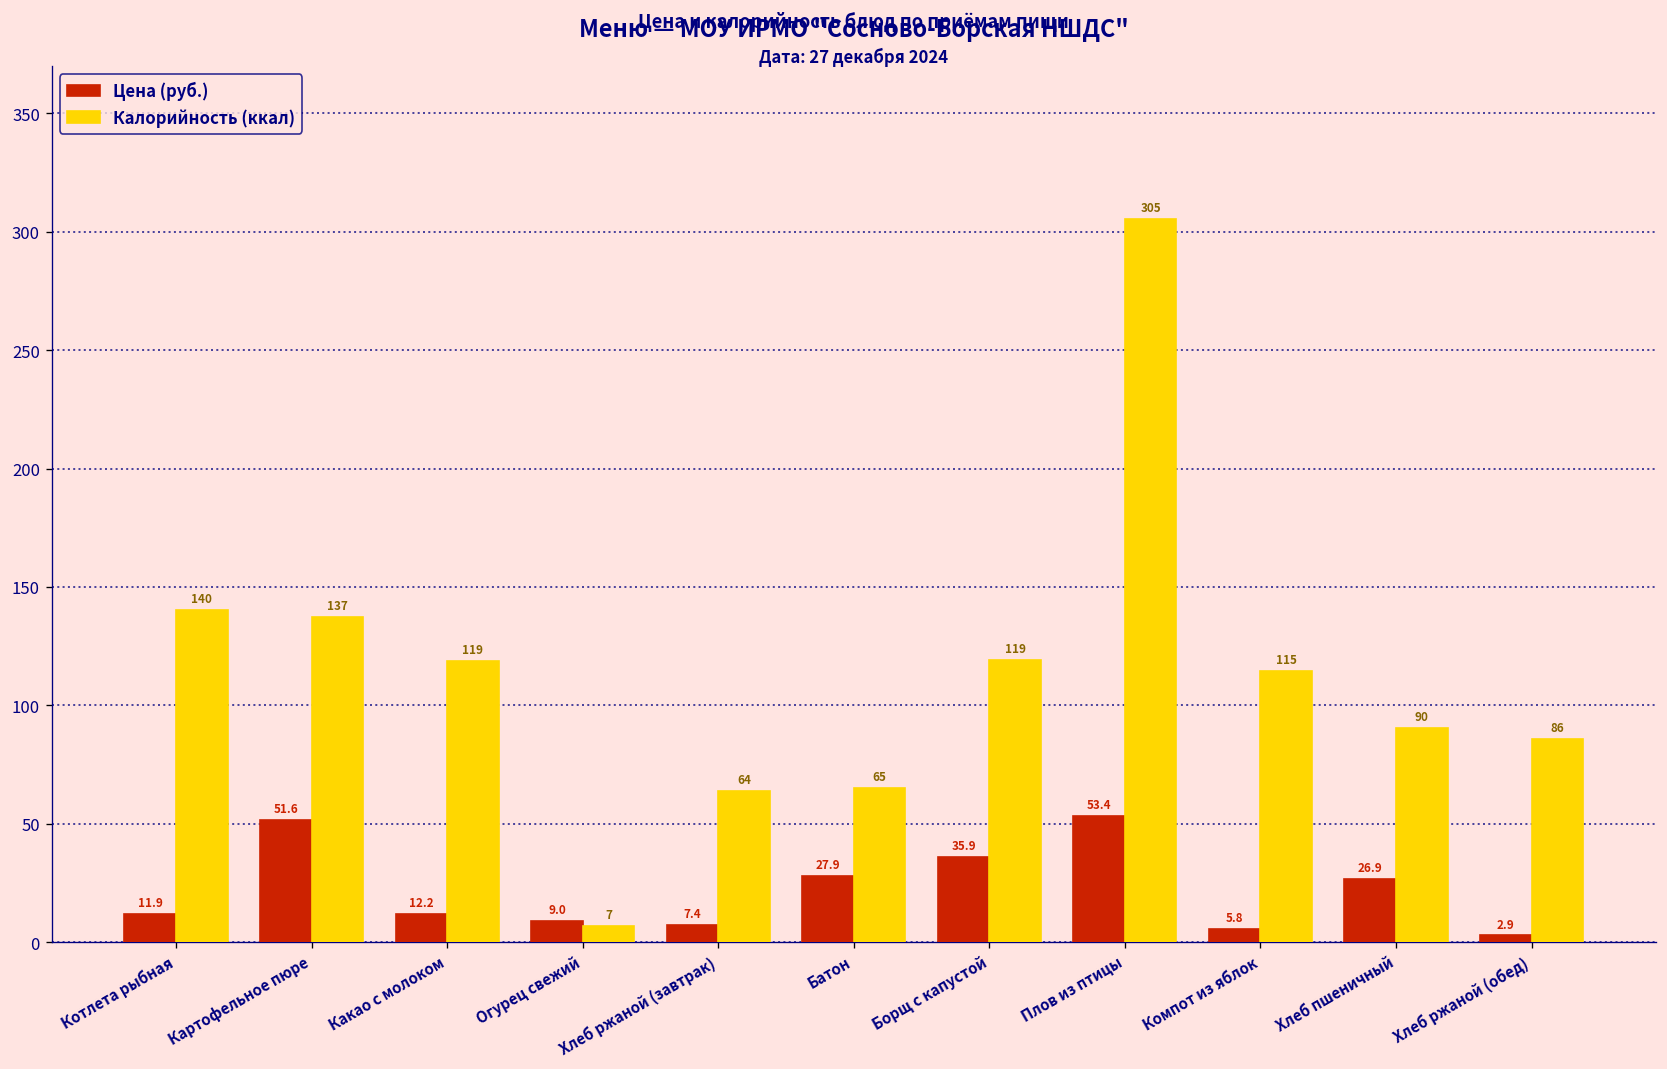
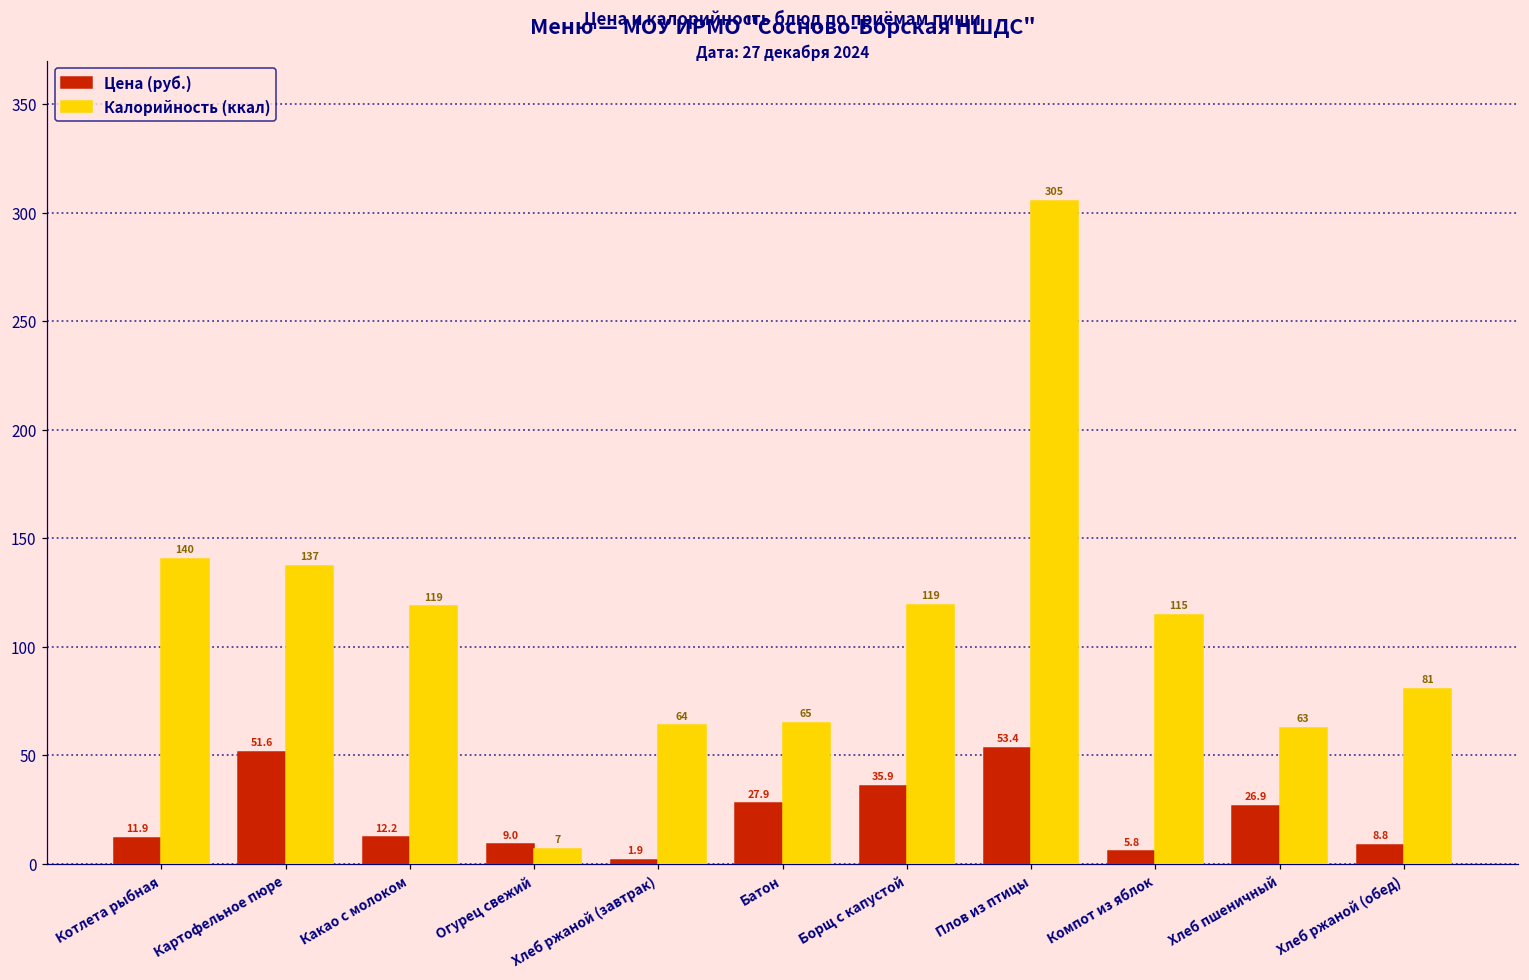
  {
    "Цена (руб.)": {
      "Котлета рыбная": 11.9,
      "Картофельное пюре": 51.6,
      "Какао с молоком": 12.2,
      "Огурец свежий": 9.0,
-     "Хлеб ржаной (завтрак)": 7.4,
+     "Хлеб ржаной (завтрак)": 1.9,
      "Батон": 27.9,
      "Борщ с капустой": 35.9,
      "Плов из птицы": 53.4,
      "Компот из яблок": 5.8,
      "Хлеб пшеничный": 26.9,
-     "Хлеб ржаной (обед)": 2.9
+     "Хлеб ржаной (обед)": 8.8
    },
    "Калорийность (ккал)": {
      "Котлета рыбная": 140,
      "Картофельное пюре": 137,
      "Какао с молоком": 119,
      "Огурец свежий": 7,
      "Хлеб ржаной (завтрак)": 64,
      "Батон": 65,
      "Борщ с капустой": 119,
      "Плов из птицы": 305,
      "Компот из яблок": 115,
-     "Хлеб пшеничный": 90,
-     "Хлеб ржаной (обед)": 86
+     "Хлеб пшеничный": 63,
+     "Хлеб ржаной (обед)": 81
    }
  }
